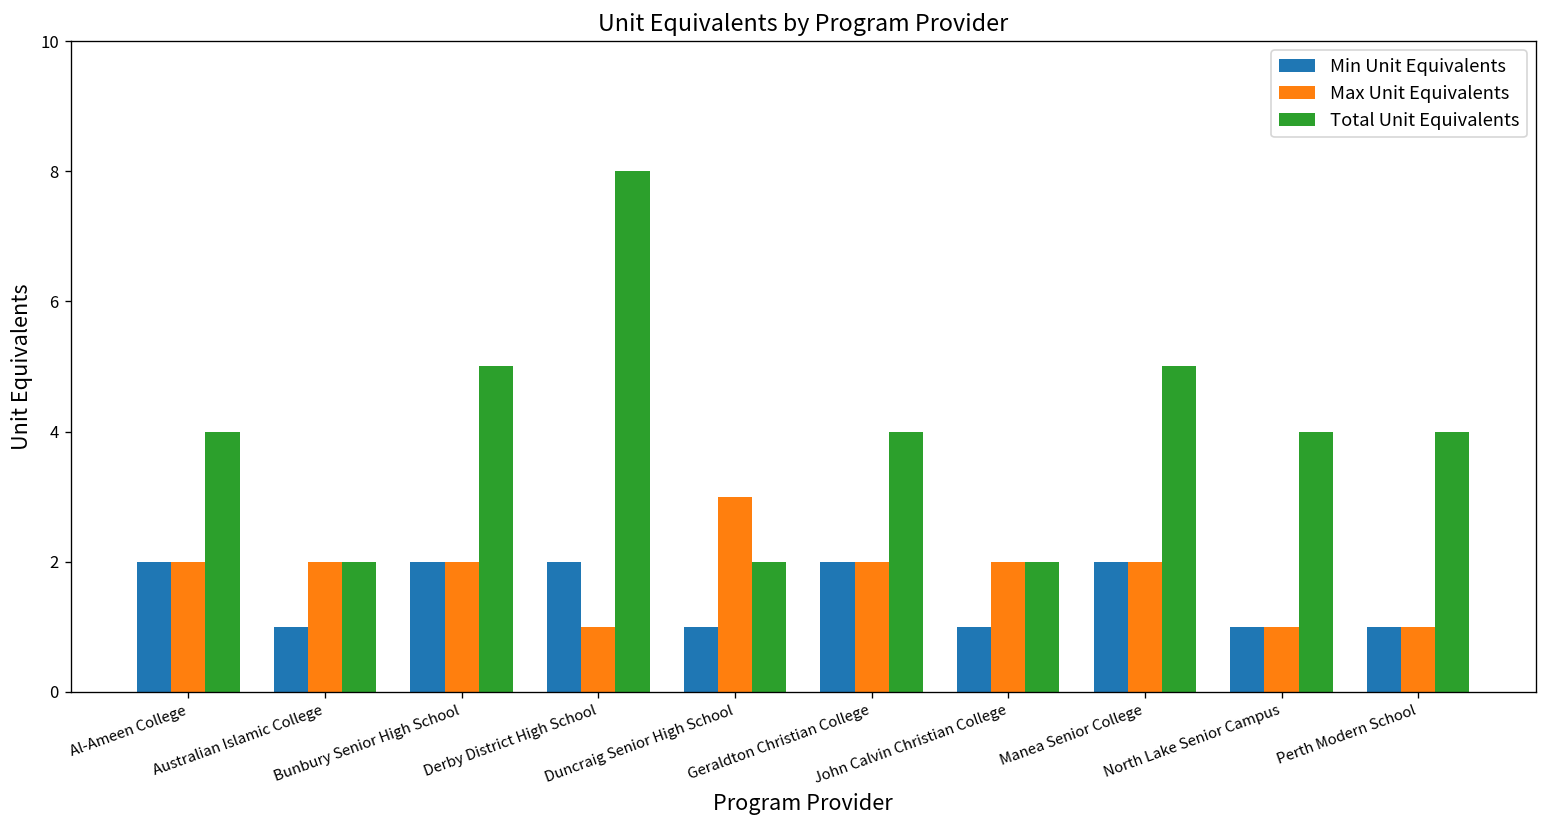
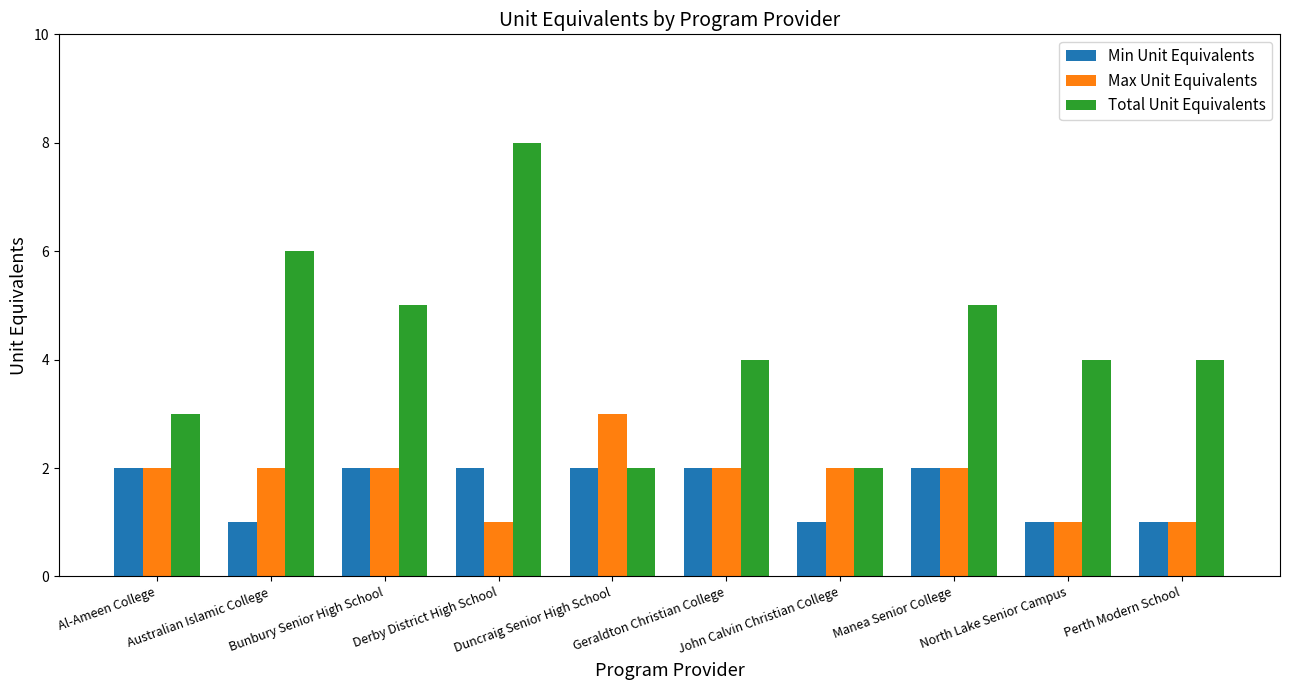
  {
    "Min Unit Equivalents": {
      "Al-Ameen College": 2,
      "Australian Islamic College": 1,
      "Bunbury Senior High School": 2,
      "Derby District High School": 2,
-     "Duncraig Senior High School": 1,
+     "Duncraig Senior High School": 2,
      "Geraldton Christian College": 2,
      "John Calvin Christian College": 1,
      "Manea Senior College": 2,
      "North Lake Senior Campus": 1,
      "Perth Modern School": 1
    },
    "Max Unit Equivalents": {
      "Al-Ameen College": 2,
      "Australian Islamic College": 2,
      "Bunbury Senior High School": 2,
      "Derby District High School": 1,
      "Duncraig Senior High School": 3,
      "Geraldton Christian College": 2,
      "John Calvin Christian College": 2,
      "Manea Senior College": 2,
      "North Lake Senior Campus": 1,
      "Perth Modern School": 1
    },
    "Total Unit Equivalents": {
-     "Al-Ameen College": 4,
-     "Australian Islamic College": 2,
+     "Al-Ameen College": 3,
+     "Australian Islamic College": 6,
      "Bunbury Senior High School": 5,
      "Derby District High School": 8,
      "Duncraig Senior High School": 2,
      "Geraldton Christian College": 4,
      "John Calvin Christian College": 2,
      "Manea Senior College": 5,
      "North Lake Senior Campus": 4,
      "Perth Modern School": 4
    }
  }
